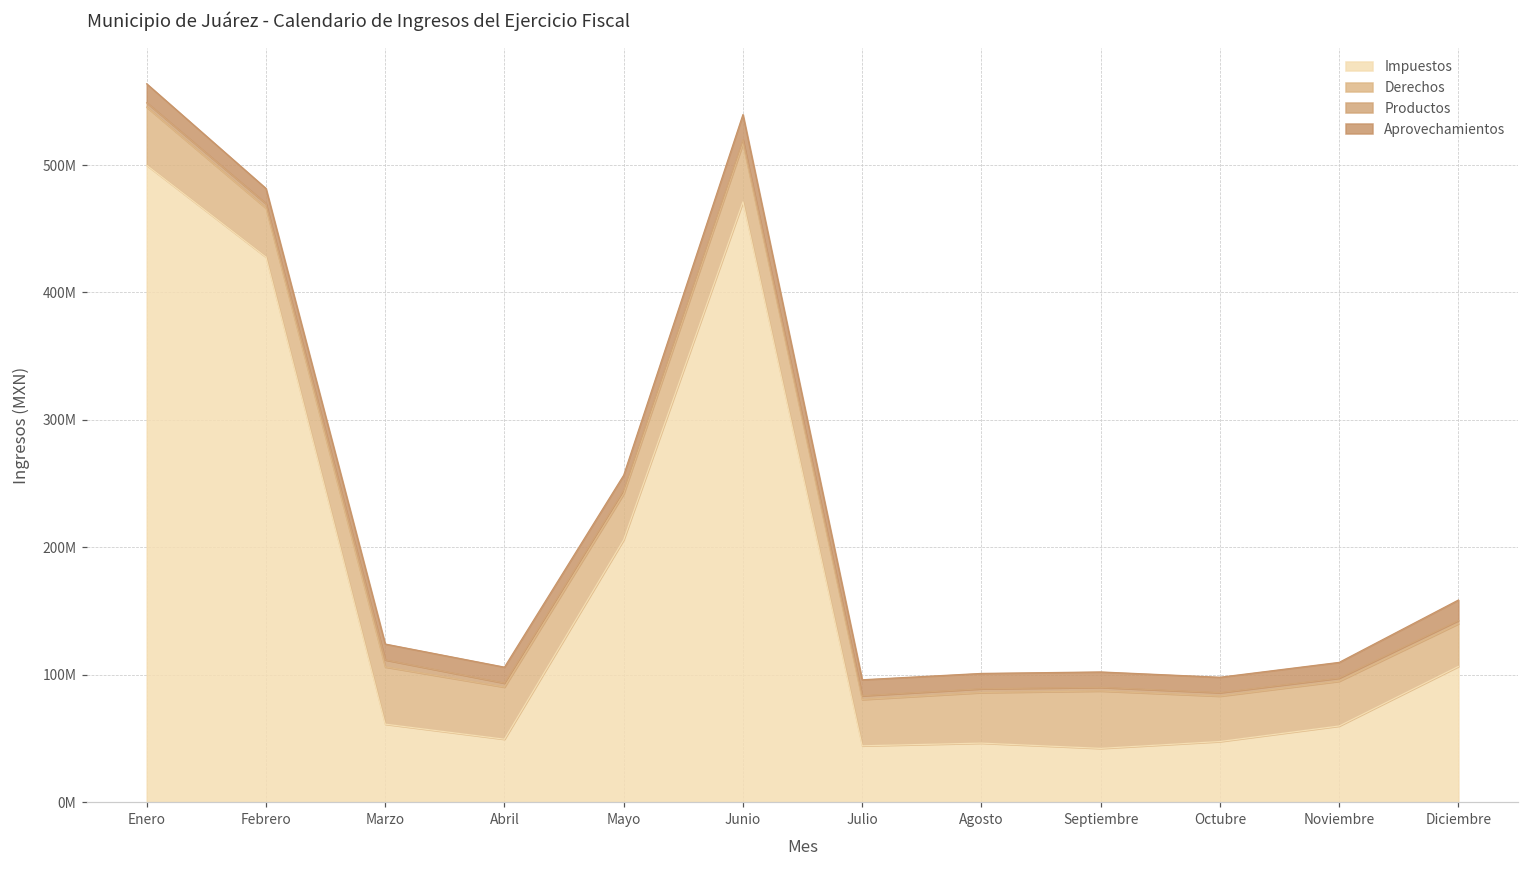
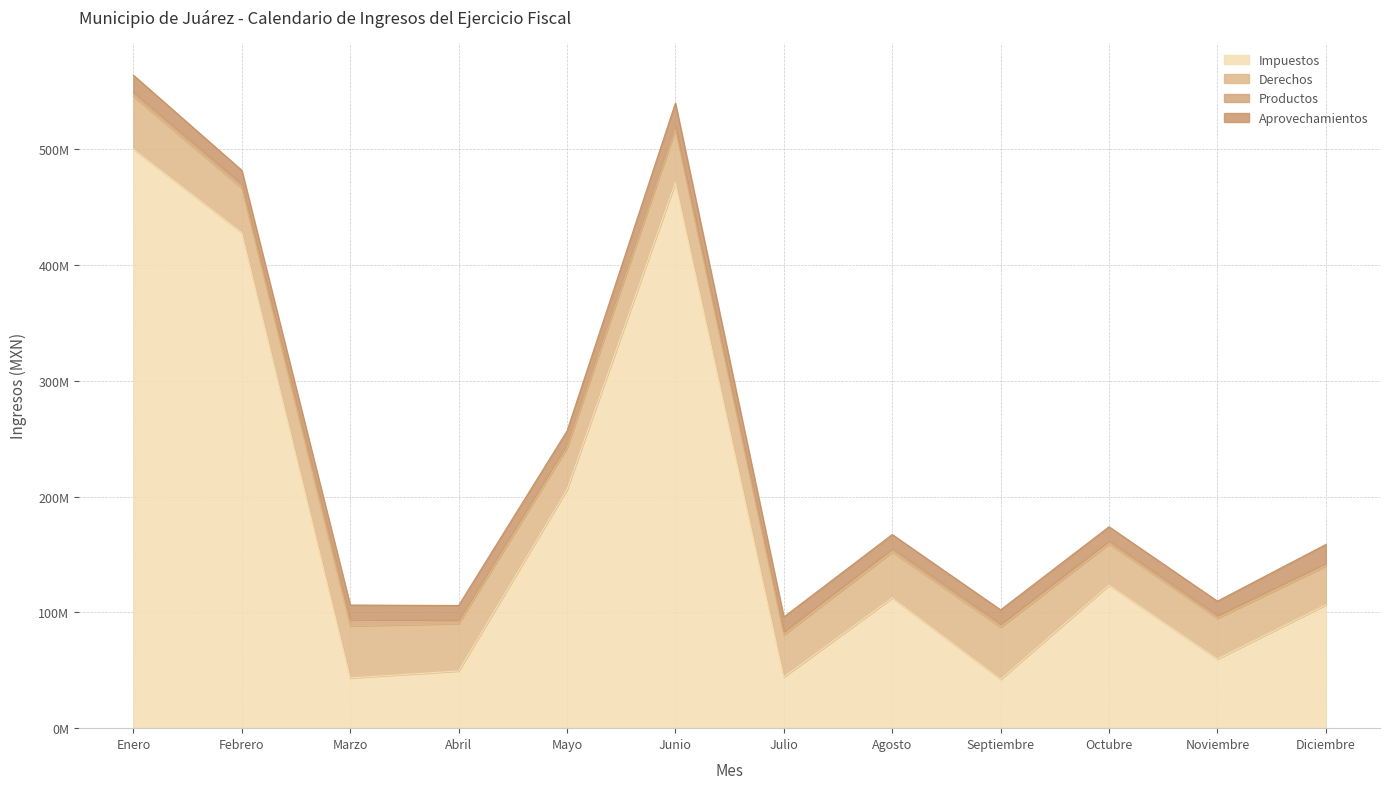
  {
    "Impuestos": {
      "Enero": 500000000,
      "Febrero": 428000000,
-     "Marzo": 61000000,
+     "Marzo": 43000000,
      "Abril": 49000000,
      "Mayo": 206000000,
      "Junio": 471000000,
      "Julio": 44000000,
-     "Agosto": 46000000,
+     "Agosto": 112000000,
      "Septiembre": 42000000,
-     "Octubre": 48000000,
+     "Octubre": 123000000,
      "Noviembre": 60000000,
      "Diciembre": 106000000
    }
  }
